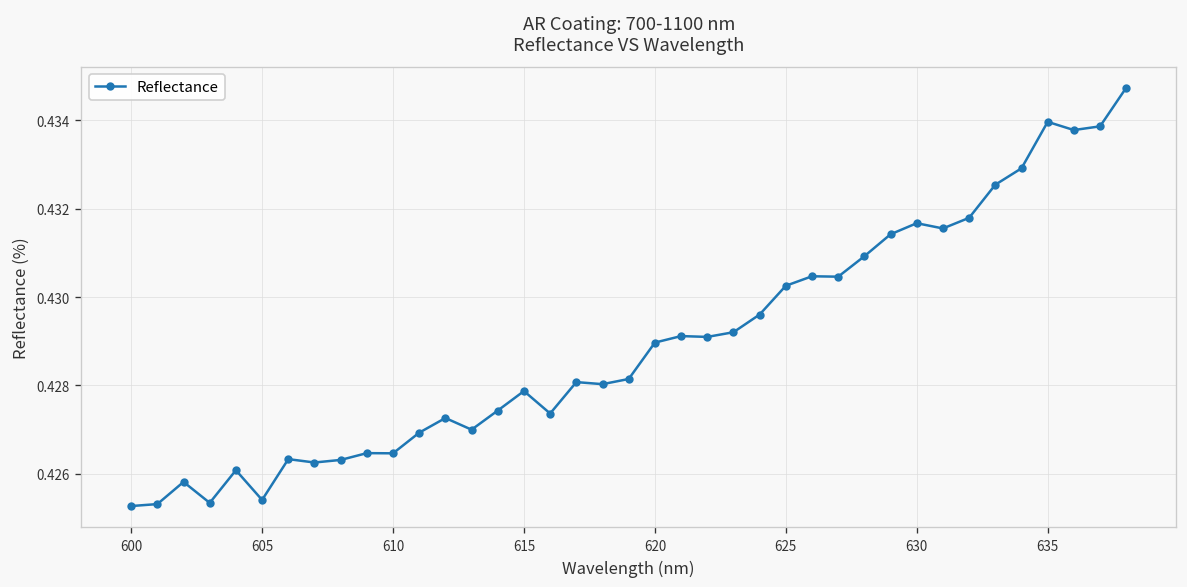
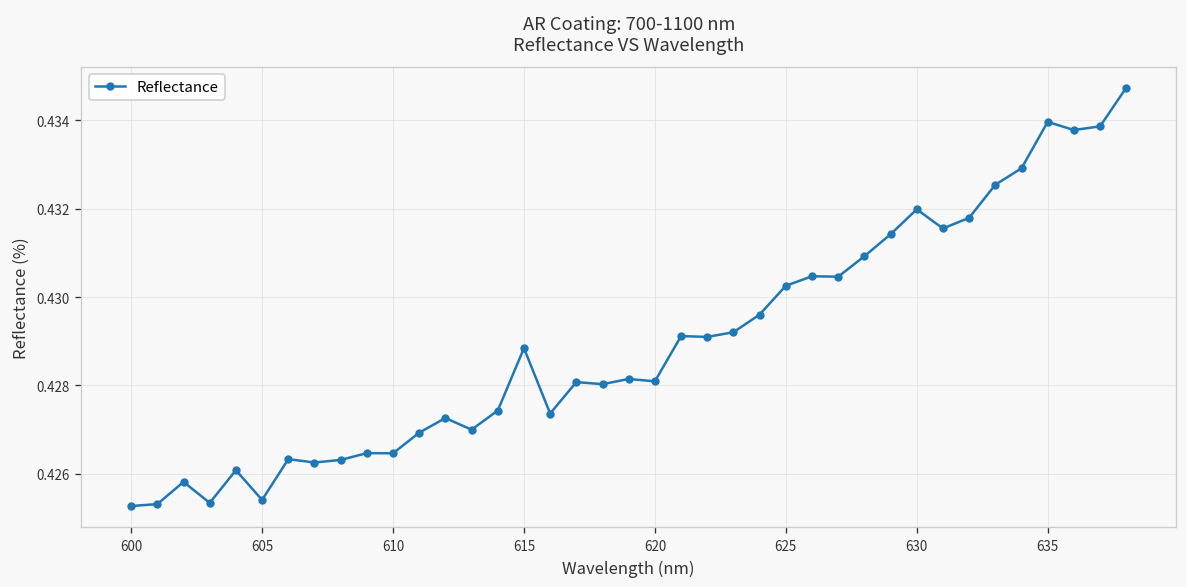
  {
    "600": 0.4253,
    "605": 0.4254,
    "610": 0.4265,
-   "615": 0.4279,
-   "620": 0.4290,
+   "615": 0.4288,
+   "620": 0.4281,
    "625": 0.4303,
-   "630": 0.4317,
+   "630": 0.4320,
    "635": 0.4340
  }
